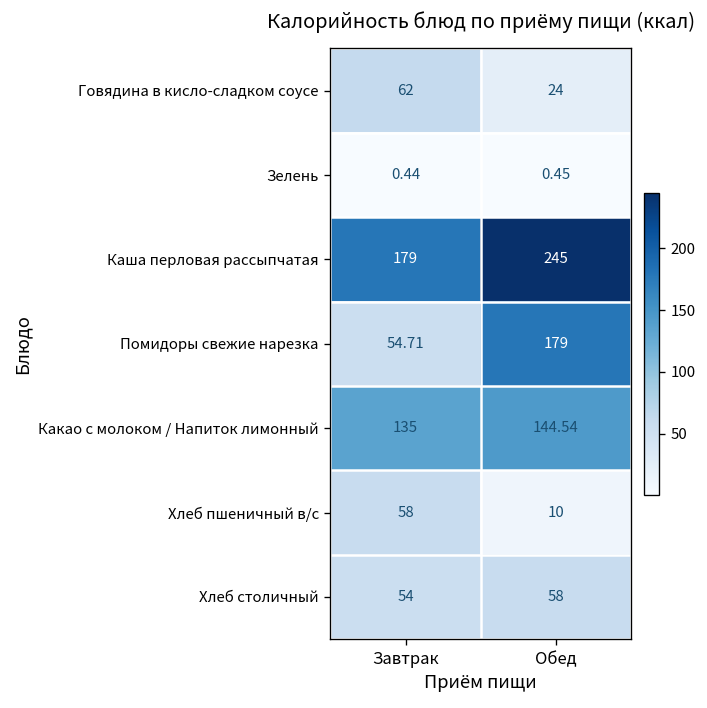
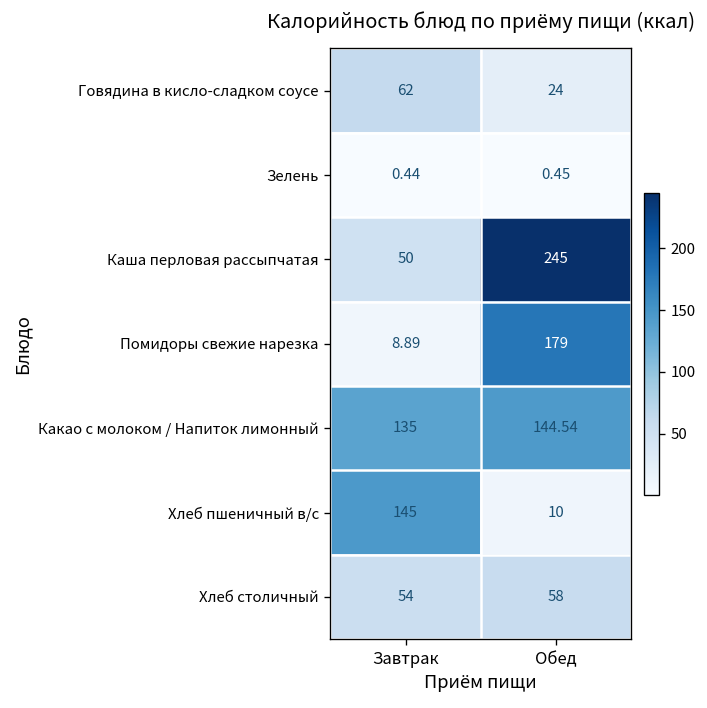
  {
    "Говядина в кисло-сладком соусе": {
      "Завтрак": 62,
      "Обед": 24
    },
    "Зелень": {
      "Завтрак": 0.44,
      "Обед": 0.45
    },
    "Каша перловая рассыпчатая": {
-     "Завтрак": 179,
+     "Завтрак": 50,
      "Обед": 245
    },
    "Помидоры свежие нарезка": {
-     "Завтрак": 54.71,
+     "Завтрак": 8.89,
      "Обед": 179
    },
    "Какао с молоком / Напиток лимонный": {
      "Завтрак": 135,
      "Обед": 144.54
    },
    "Хлеб пшеничный в/с": {
-     "Завтрак": 58,
+     "Завтрак": 145,
      "Обед": 10
    },
    "Хлеб столичный": {
      "Завтрак": 54,
      "Обед": 58
    }
  }
